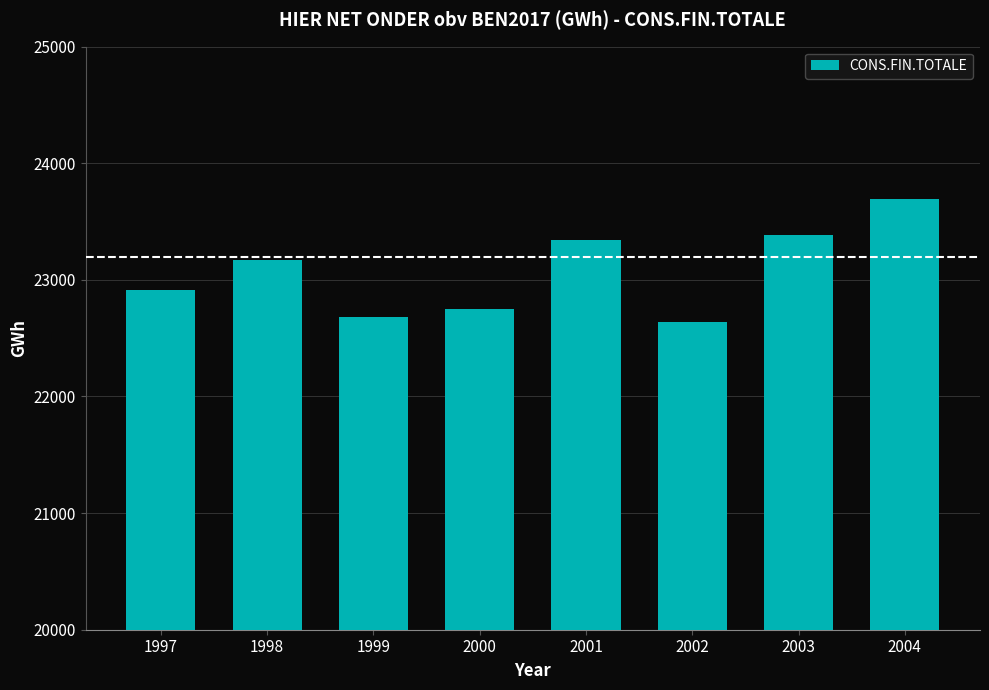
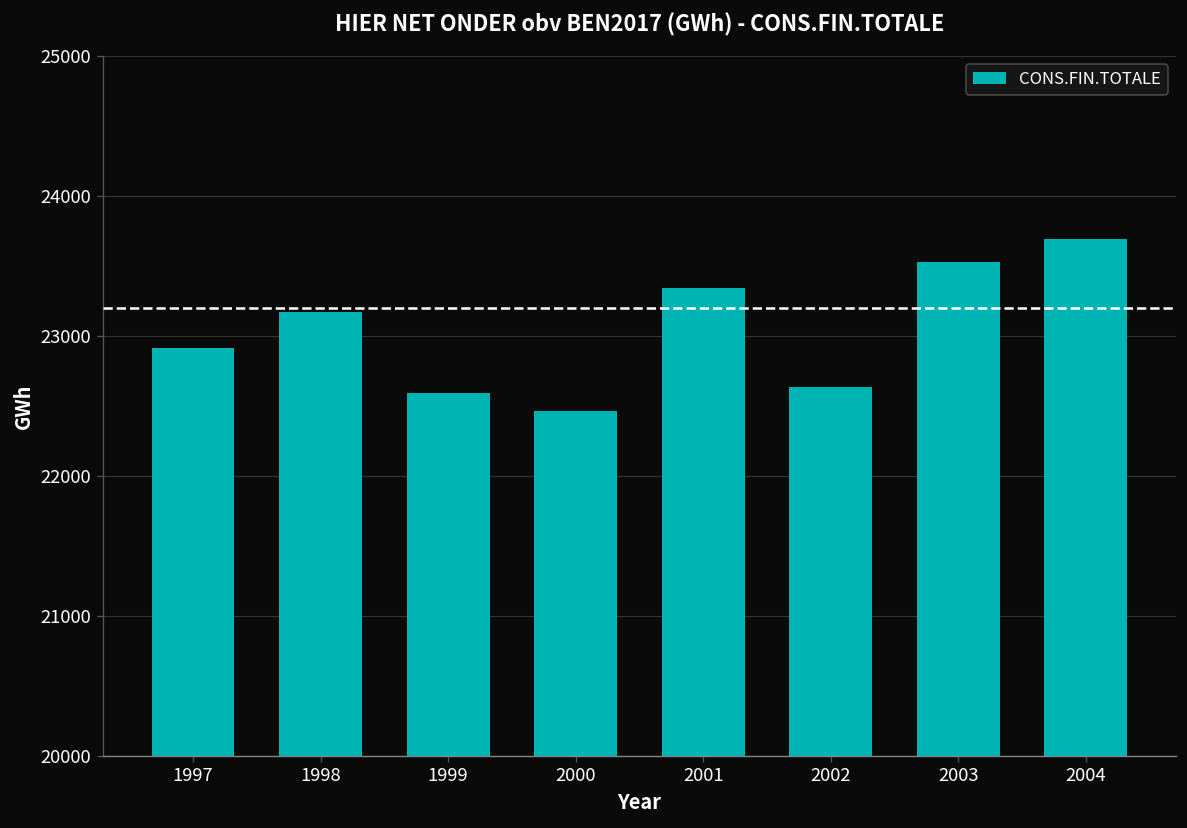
  {
    "1997": 22920,
    "1998": 23170,
-   "1999": 22680,
-   "2000": 22750,
+   "1999": 22600,
+   "2000": 22460,
    "2001": 23340,
    "2002": 22640,
-   "2003": 23380,
+   "2003": 23530,
    "2004": 23690
  }
